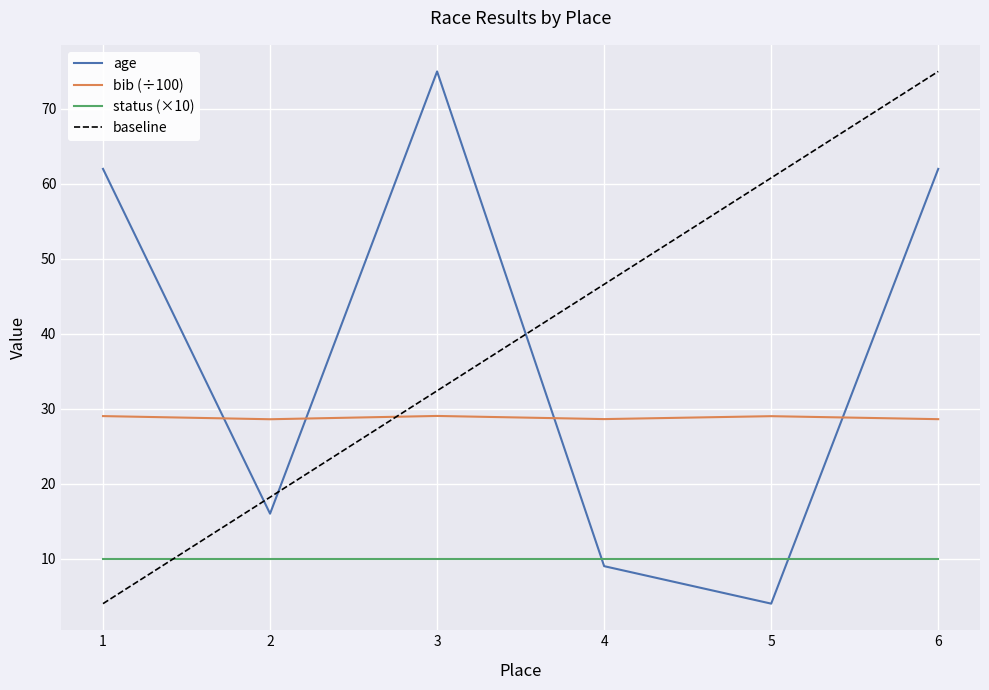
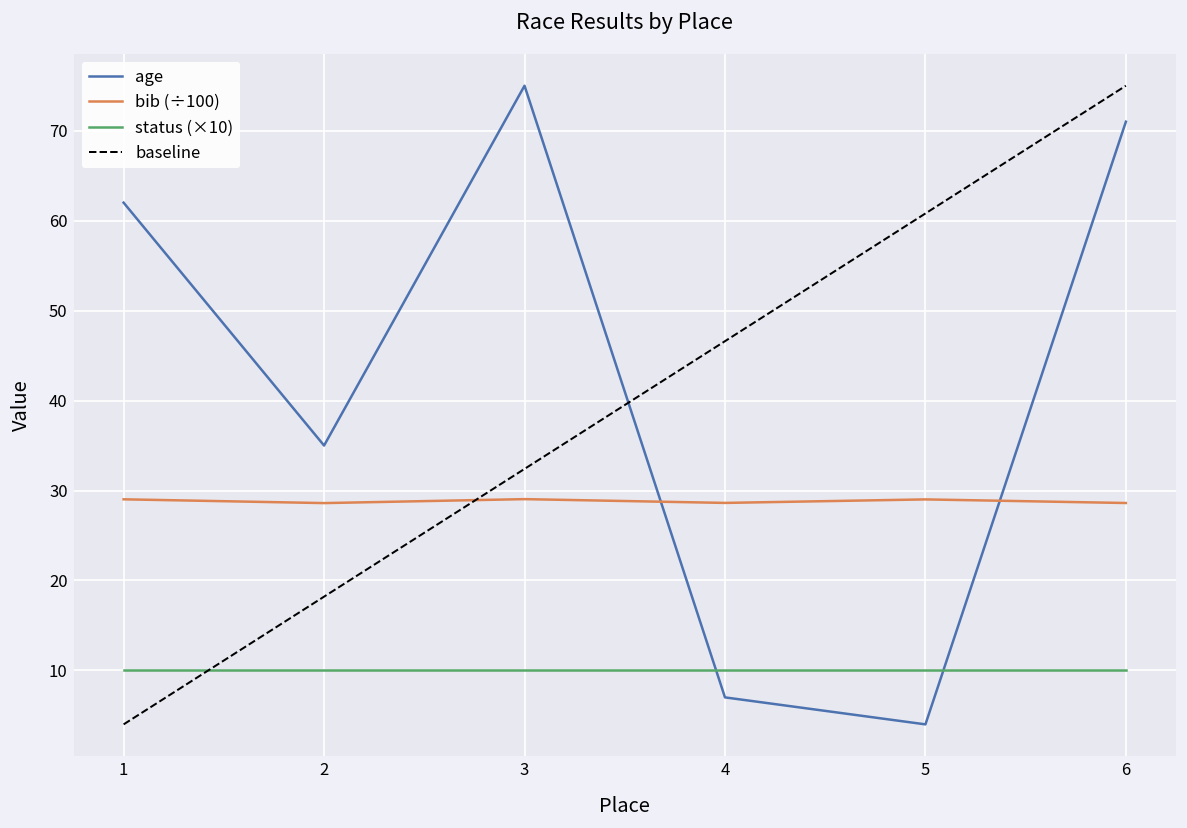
  {
    "age": {
      "1": 62,
-     "2": 16,
+     "2": 35,
      "3": 75,
-     "4": 9,
+     "4": 7,
      "5": 4,
-     "6": 62
+     "6": 71
    },
    "bib (÷100)": {
      "1": 29,
      "2": 29,
      "3": 29,
      "4": 29,
      "5": 29,
      "6": 29
    },
    "status (×10)": {
      "1": 10,
      "2": 10,
      "3": 10,
      "4": 10,
      "5": 10,
      "6": 10
    },
    "baseline": {
      "1": 4,
      "6": 75
    }
  }
